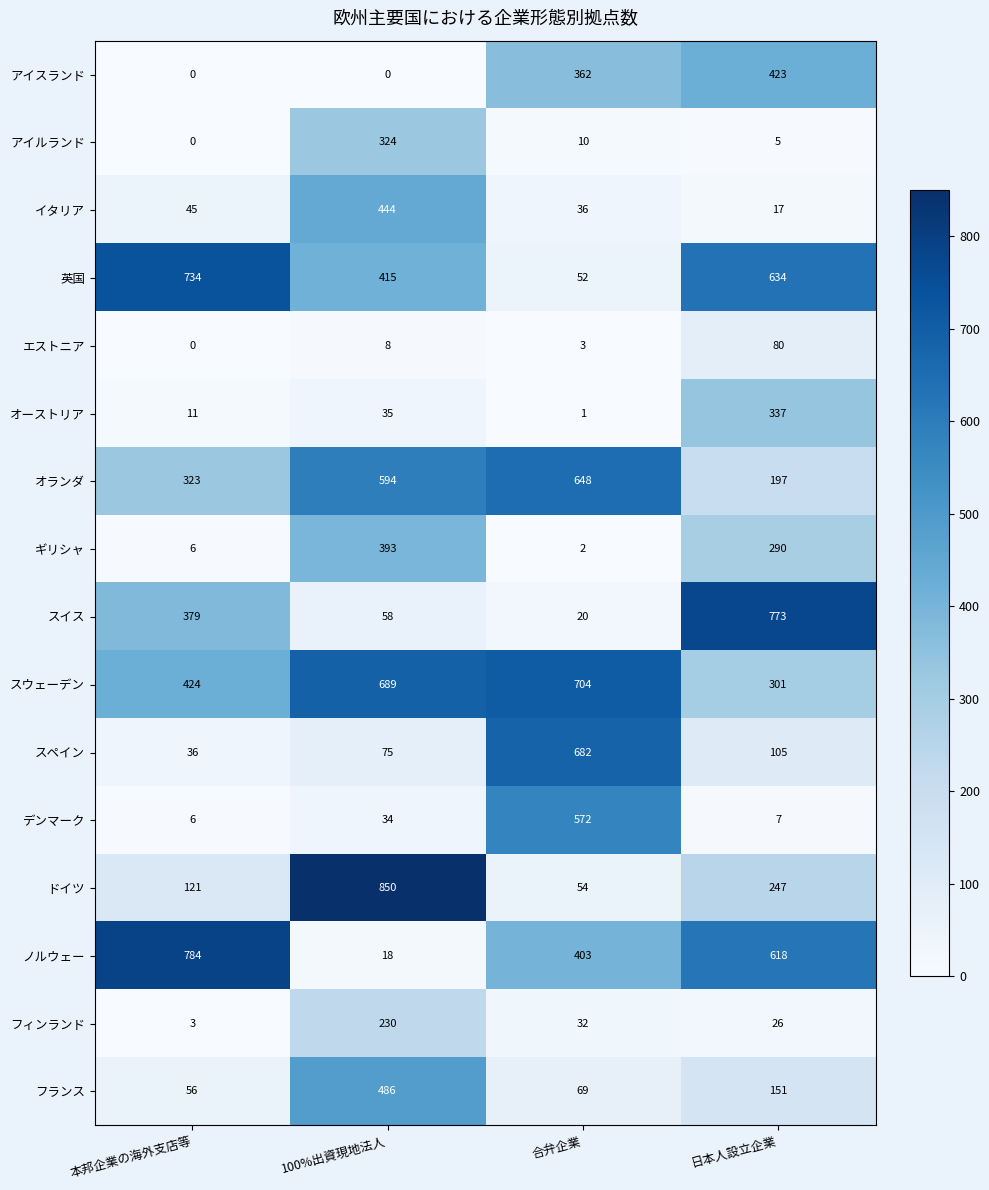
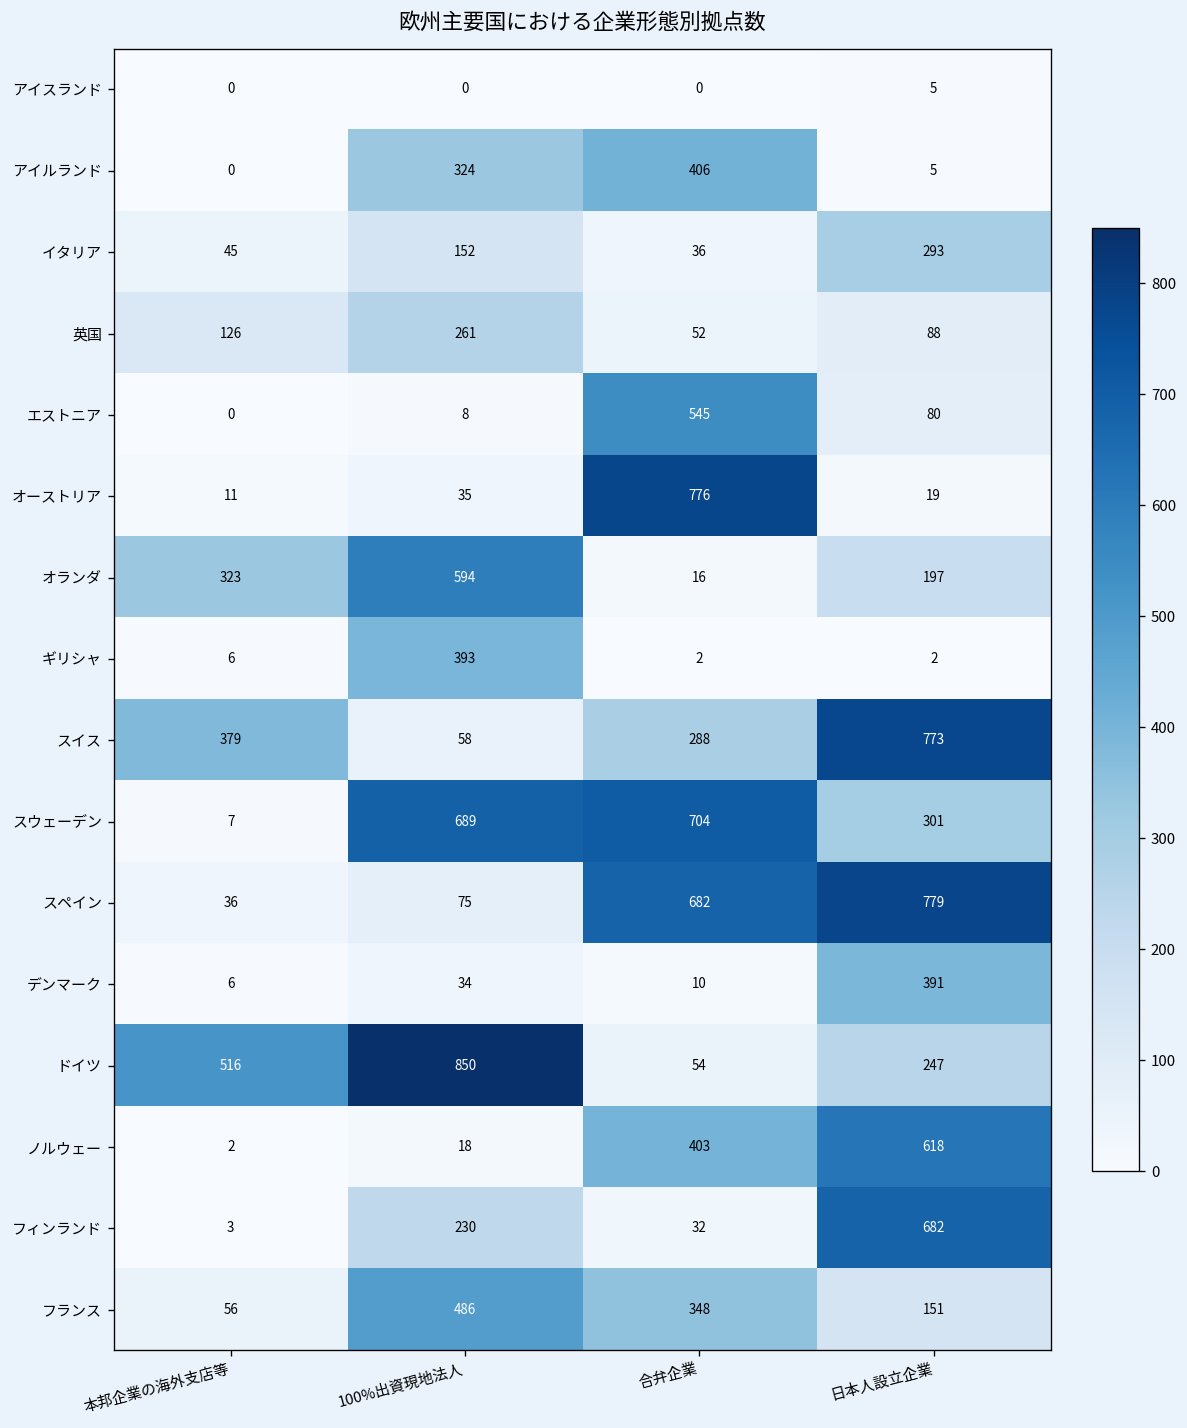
  {
    "アイスランド": {
      "本邦企業の海外支店等": 0,
      "100%出資現地法人": 0,
-     "合弁企業": 362,
-     "日本人設立企業": 423
+     "合弁企業": 0,
+     "日本人設立企業": 5
    },
    "アイルランド": {
      "本邦企業の海外支店等": 0,
      "100%出資現地法人": 324,
-     "合弁企業": 10,
+     "合弁企業": 406,
      "日本人設立企業": 5
    },
    "イタリア": {
      "本邦企業の海外支店等": 45,
-     "100%出資現地法人": 444,
+     "100%出資現地法人": 152,
      "合弁企業": 36,
-     "日本人設立企業": 17
+     "日本人設立企業": 293
    },
    "英国": {
-     "本邦企業の海外支店等": 734,
-     "100%出資現地法人": 415,
+     "本邦企業の海外支店等": 126,
+     "100%出資現地法人": 261,
      "合弁企業": 52,
-     "日本人設立企業": 634
+     "日本人設立企業": 88
    },
    "エストニア": {
      "本邦企業の海外支店等": 0,
      "100%出資現地法人": 8,
-     "合弁企業": 3,
+     "合弁企業": 545,
      "日本人設立企業": 80
    },
    "オーストリア": {
      "本邦企業の海外支店等": 11,
      "100%出資現地法人": 35,
-     "合弁企業": 1,
-     "日本人設立企業": 337
+     "合弁企業": 776,
+     "日本人設立企業": 19
    },
    "オランダ": {
      "本邦企業の海外支店等": 323,
      "100%出資現地法人": 594,
-     "合弁企業": 648,
+     "合弁企業": 16,
      "日本人設立企業": 197
    },
    "ギリシャ": {
      "本邦企業の海外支店等": 6,
      "100%出資現地法人": 393,
      "合弁企業": 2,
-     "日本人設立企業": 290
+     "日本人設立企業": 2
    },
    "スイス": {
      "本邦企業の海外支店等": 379,
      "100%出資現地法人": 58,
-     "合弁企業": 20,
+     "合弁企業": 288,
      "日本人設立企業": 773
    },
    "スウェーデン": {
-     "本邦企業の海外支店等": 424,
+     "本邦企業の海外支店等": 7,
      "100%出資現地法人": 689,
      "合弁企業": 704,
      "日本人設立企業": 301
    },
    "スペイン": {
      "本邦企業の海外支店等": 36,
      "100%出資現地法人": 75,
      "合弁企業": 682,
-     "日本人設立企業": 105
+     "日本人設立企業": 779
    },
    "デンマーク": {
      "本邦企業の海外支店等": 6,
      "100%出資現地法人": 34,
-     "合弁企業": 572,
-     "日本人設立企業": 7
+     "合弁企業": 10,
+     "日本人設立企業": 391
    },
    "ドイツ": {
-     "本邦企業の海外支店等": 121,
+     "本邦企業の海外支店等": 516,
      "100%出資現地法人": 850,
      "合弁企業": 54,
      "日本人設立企業": 247
    },
    "ノルウェー": {
-     "本邦企業の海外支店等": 784,
+     "本邦企業の海外支店等": 2,
      "100%出資現地法人": 18,
      "合弁企業": 403,
      "日本人設立企業": 618
    },
    "フィンランド": {
      "本邦企業の海外支店等": 3,
      "100%出資現地法人": 230,
      "合弁企業": 32,
-     "日本人設立企業": 26
+     "日本人設立企業": 682
    },
    "フランス": {
      "本邦企業の海外支店等": 56,
      "100%出資現地法人": 486,
-     "合弁企業": 69,
+     "合弁企業": 348,
      "日本人設立企業": 151
    }
  }
